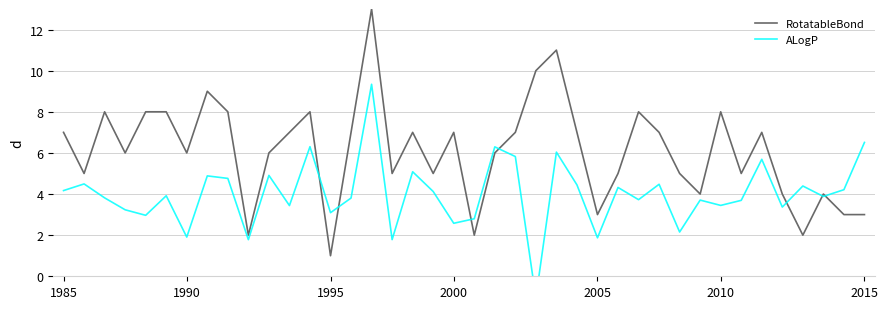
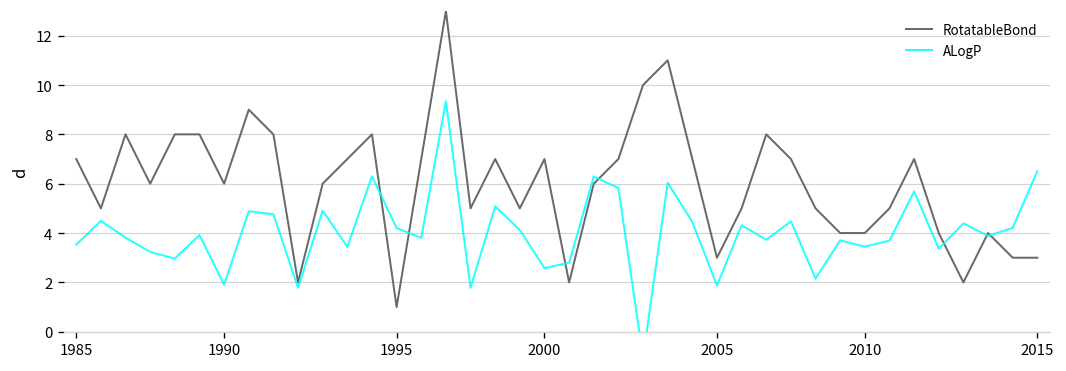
  {
    "RotatableBond": {
      "1985": 7,
      "1990": 6,
      "1995": 1,
      "2000": 7,
      "2005": 3,
-     "2010": 8,
+     "2010": 4,
      "2015": 3
    },
    "ALogP": {
-     "1985": 4.2,
+     "1985": 3.5,
      "1990": 1.9,
-     "1995": 3.1,
+     "1995": 4.2,
      "2000": 2.6,
      "2005": 1.9,
      "2010": 3.4,
      "2015": 6.5
    }
  }
